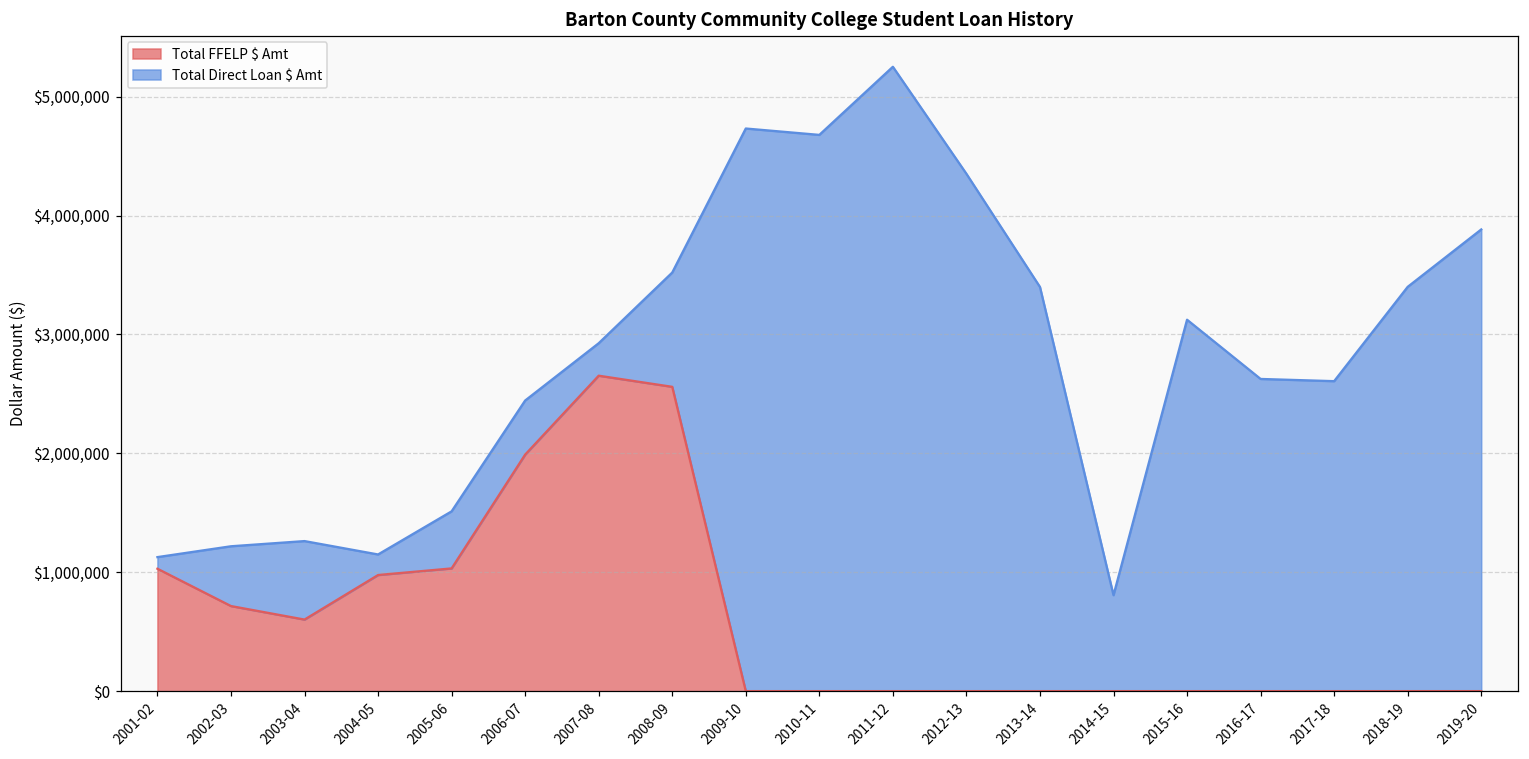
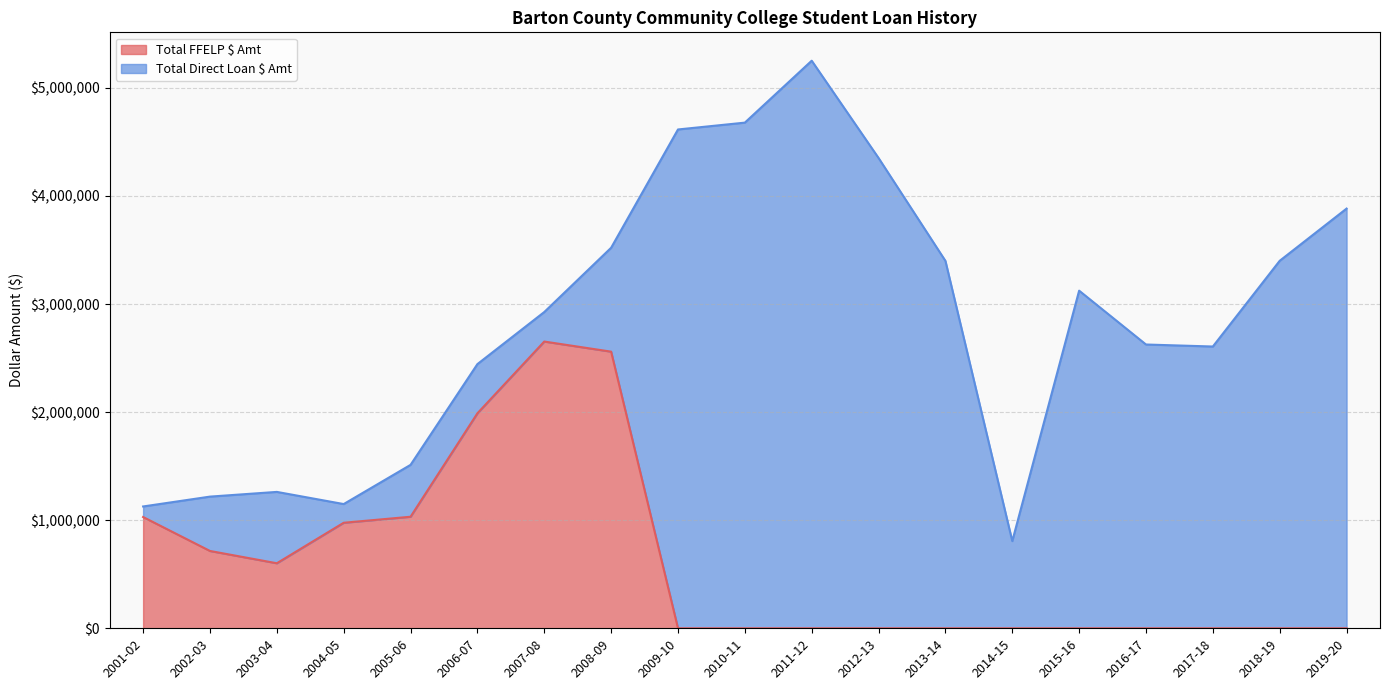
  {
    "Total FFELP $ Amt": {
      "2001-02": "$1,030,000",
      "2002-03": "$720,000",
      "2003-04": "$600,000",
      "2004-05": "$980,000",
      "2005-06": "$1,030,000",
      "2006-07": "$1,990,000",
      "2007-08": "$2,650,000",
      "2008-09": "$2,560,000",
      "2009-10": "$0",
      "2010-11": "$0",
      "2011-12": "$0",
      "2012-13": "$0",
      "2013-14": "$0",
      "2014-15": "$0",
      "2015-16": "$0",
      "2016-17": "$0",
      "2017-18": "$0",
      "2018-19": "$0",
      "2019-20": "$0"
    },
    "Total Direct Loan $ Amt": {
      "2001-02": "$100,000",
      "2002-03": "$500,000",
      "2003-04": "$660,000",
      "2004-05": "$170,000",
      "2005-06": "$480,000",
      "2006-07": "$460,000",
      "2007-08": "$270,000",
      "2008-09": "$960,000",
-     "2009-10": "$4,730,000",
+     "2009-10": "$4,610,000",
      "2010-11": "$4,680,000",
      "2011-12": "$5,250,000",
      "2012-13": "$4,350,000",
      "2013-14": "$3,400,000",
      "2014-15": "$810,000",
      "2015-16": "$3,120,000",
      "2016-17": "$2,630,000",
      "2017-18": "$2,610,000",
      "2018-19": "$3,400,000",
      "2019-20": "$3,880,000"
    }
  }
